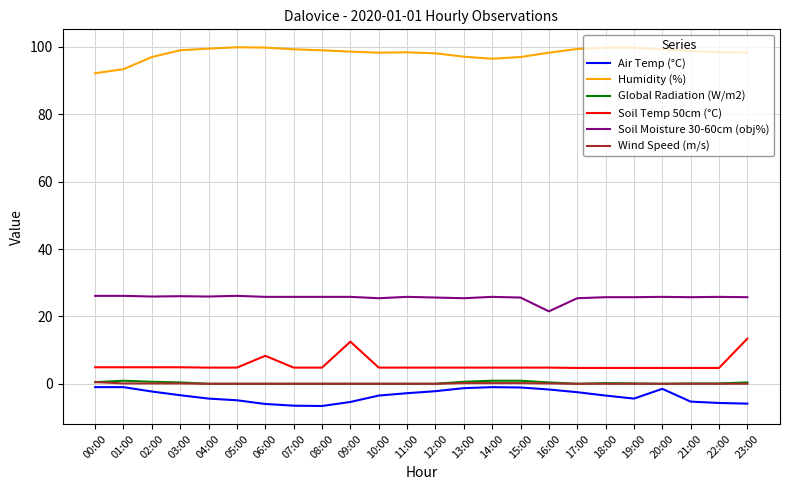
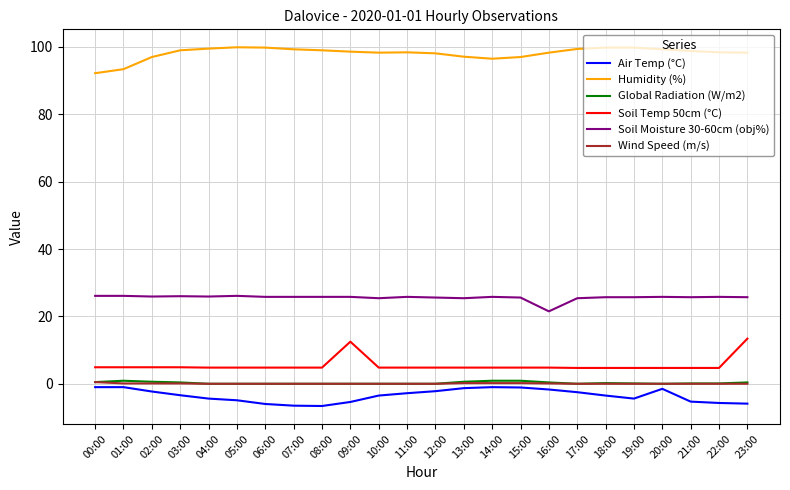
  {
    "Air Temp (°C)": {
      "00:00": -1,
      "01:00": -1,
      "02:00": -2,
      "03:00": -3,
      "04:00": -4,
      "05:00": -5,
      "06:00": -6,
      "07:00": -7,
      "08:00": -7,
      "09:00": -5,
      "10:00": -4,
      "11:00": -3,
      "12:00": -2,
      "13:00": -1,
      "14:00": -1,
      "15:00": -1,
      "16:00": -2,
      "17:00": -3,
      "18:00": -4,
      "19:00": -4,
      "20:00": -2,
      "21:00": -5,
      "22:00": -6,
      "23:00": -6
    },
    "Humidity (%)": {
      "00:00": 92,
      "01:00": 93,
      "02:00": 97,
      "03:00": 99,
      "04:00": 100,
      "05:00": 100,
      "06:00": 100,
      "07:00": 99,
      "08:00": 99,
      "09:00": 99,
      "10:00": 98,
      "11:00": 98,
      "12:00": 98,
      "13:00": 97,
      "14:00": 97,
      "15:00": 97,
      "16:00": 98,
      "17:00": 99
    },
    "Global Radiation (W/m2)": {
      "01:00": 1
    },
    "Soil Temp 50cm (°C)": {
      "00:00": 5,
      "01:00": 5,
      "02:00": 5,
      "03:00": 5,
      "04:00": 5,
      "05:00": 5,
-     "06:00": 8,
+     "06:00": 5,
      "07:00": 5,
      "08:00": 5,
      "09:00": 13,
      "10:00": 5,
      "11:00": 5,
      "12:00": 5,
      "13:00": 5,
      "14:00": 5,
      "15:00": 5,
      "16:00": 5,
      "17:00": 5,
      "18:00": 5,
      "19:00": 5,
      "20:00": 5,
      "21:00": 5,
      "22:00": 5,
      "23:00": 13
    },
    "Soil Moisture 30-60cm (obj%)": {
      "00:00": 26,
      "01:00": 26,
      "02:00": 26,
      "03:00": 26,
      "04:00": 26,
      "05:00": 26,
      "06:00": 26,
      "07:00": 26,
      "08:00": 26,
      "09:00": 26,
      "10:00": 25,
      "11:00": 26,
      "12:00": 26,
      "13:00": 25,
      "14:00": 26,
      "15:00": 26,
      "16:00": 22,
      "17:00": 25,
      "18:00": 26,
      "19:00": 26,
      "20:00": 26,
      "21:00": 26,
      "22:00": 26,
      "23:00": 26
    },
    "Wind Speed (m/s)": {
      "01:00": 0
    }
  }
